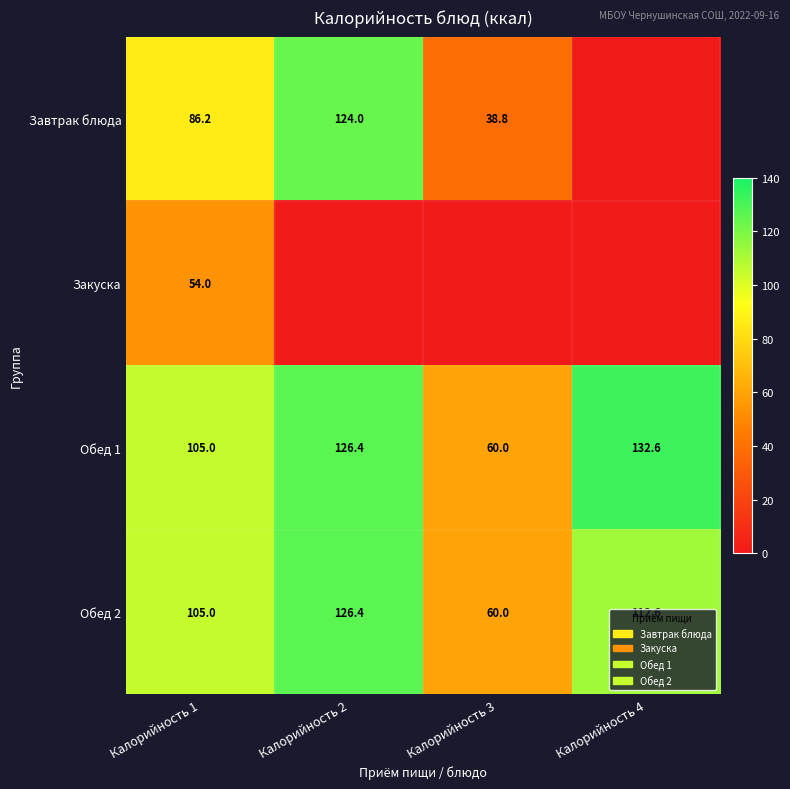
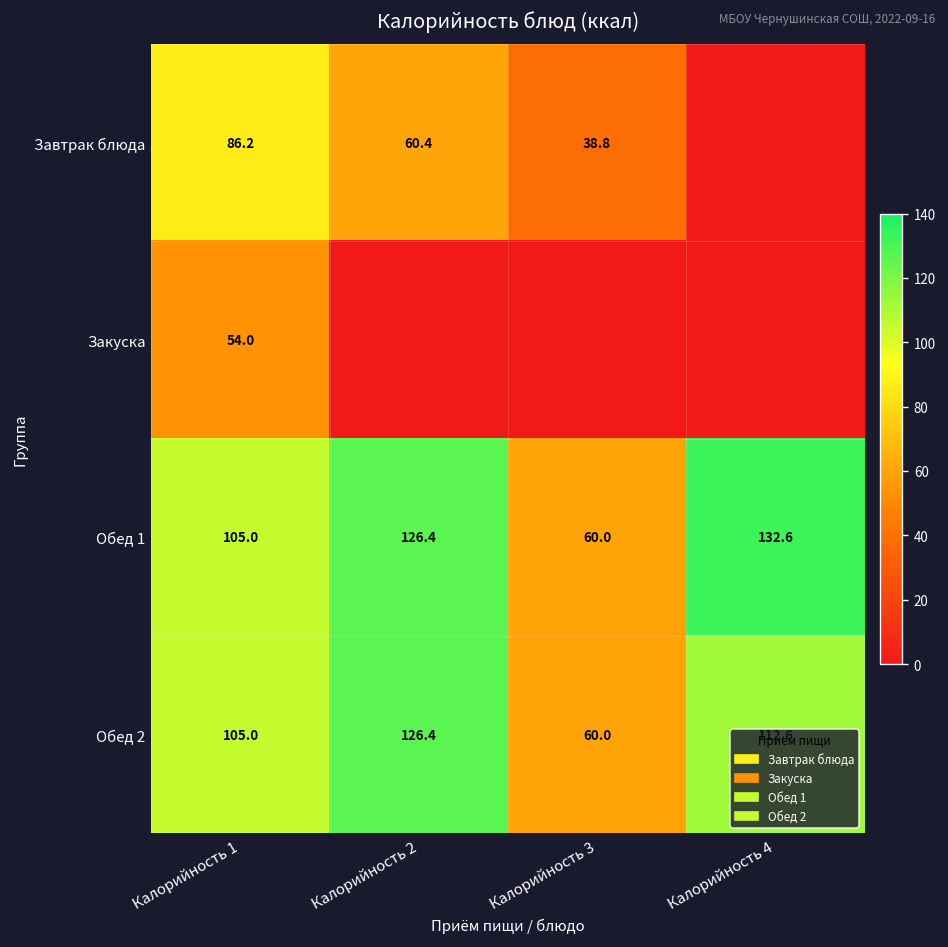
  {
    "Завтрак блюда": {
      "Калорийность 1": 86.2,
-     "Калорийность 2": 124.0,
+     "Калорийность 2": 60.4,
      "Калорийность 3": 38.8
    },
    "Закуска": {
      "Калорийность 1": 54.0
    },
    "Обед 1": {
      "Калорийность 1": 105.0,
      "Калорийность 2": 126.4,
      "Калорийность 3": 60.0,
      "Калорийность 4": 132.6
    },
    "Обед 2": {
      "Калорийность 1": 105.0,
      "Калорийность 2": 126.4,
      "Калорийность 3": 60.0
    }
  }
